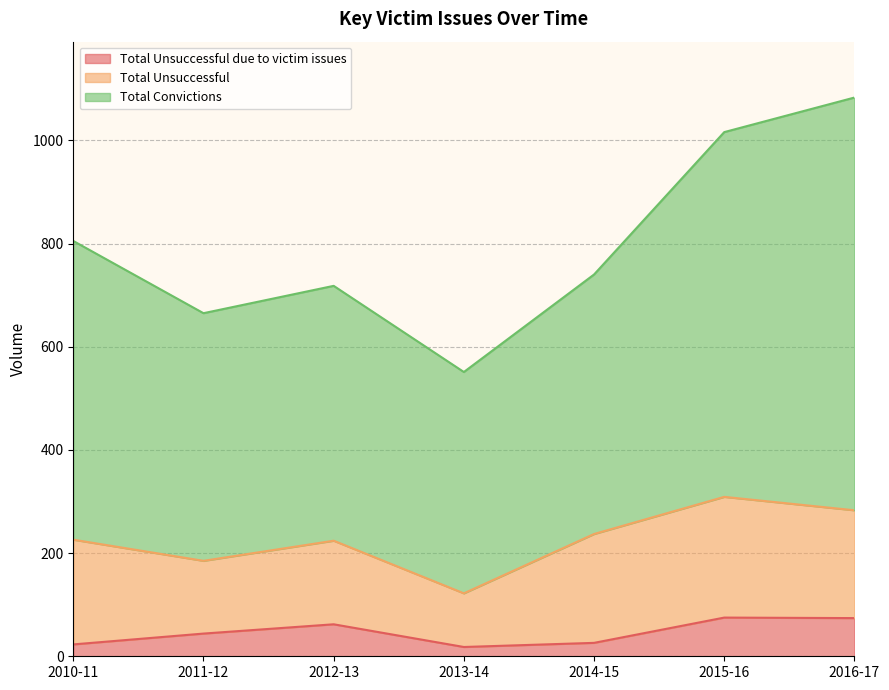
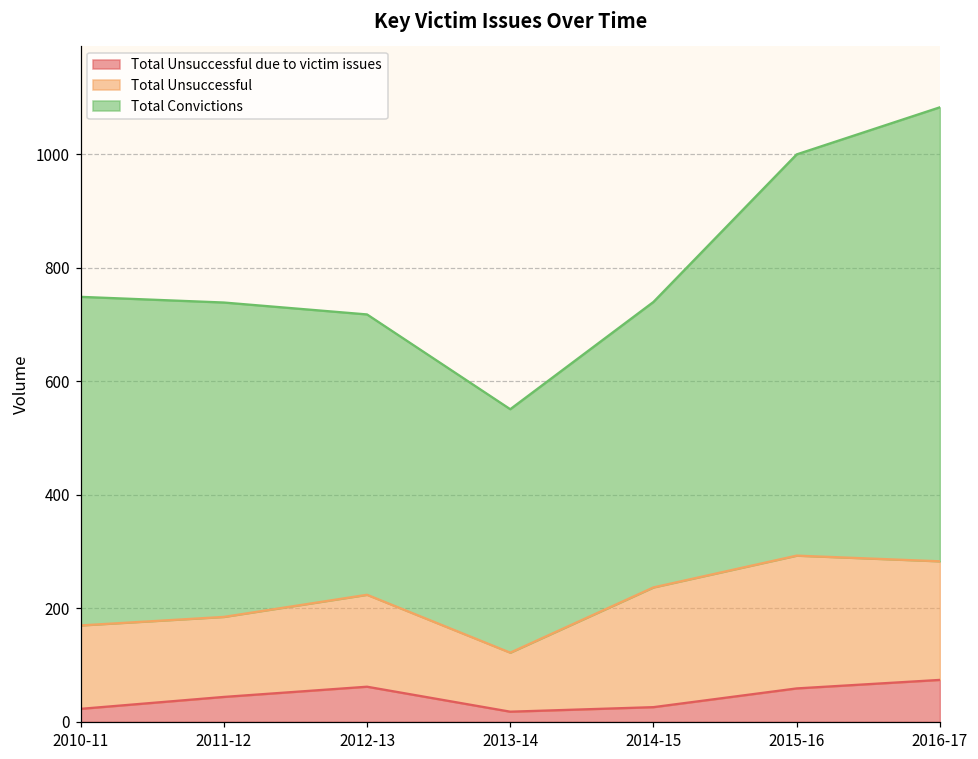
  {
    "Total Unsuccessful due to victim issues": {
      "2010-11": 20,
      "2011-12": 40,
      "2012-13": 60,
      "2013-14": 20,
      "2014-15": 30,
-     "2015-16": 80,
+     "2015-16": 60,
      "2016-17": 70
    },
    "Total Unsuccessful": {
-     "2010-11": 200,
+     "2010-11": 150,
      "2011-12": 140,
      "2012-13": 160,
      "2013-14": 100,
      "2014-15": 210,
      "2015-16": 230,
      "2016-17": 210
    },
    "Total Convictions": {
      "2010-11": 580,
-     "2011-12": 480,
+     "2011-12": 550,
      "2012-13": 490,
      "2013-14": 430,
      "2014-15": 500,
      "2015-16": 710,
      "2016-17": 800
    }
  }
